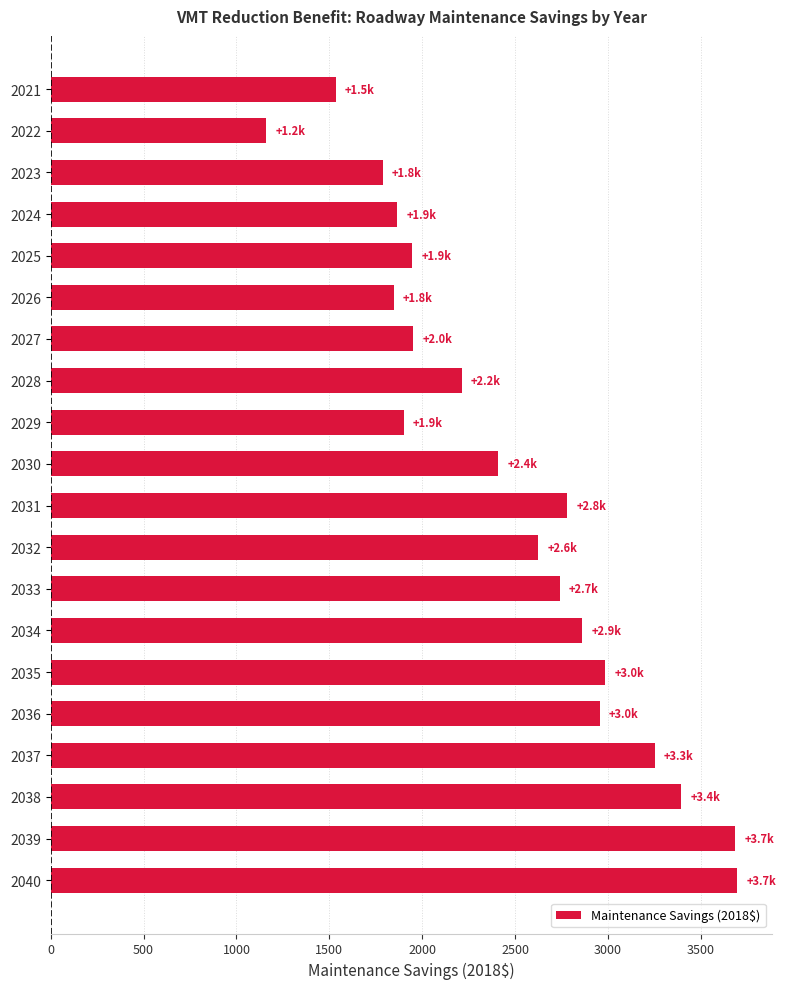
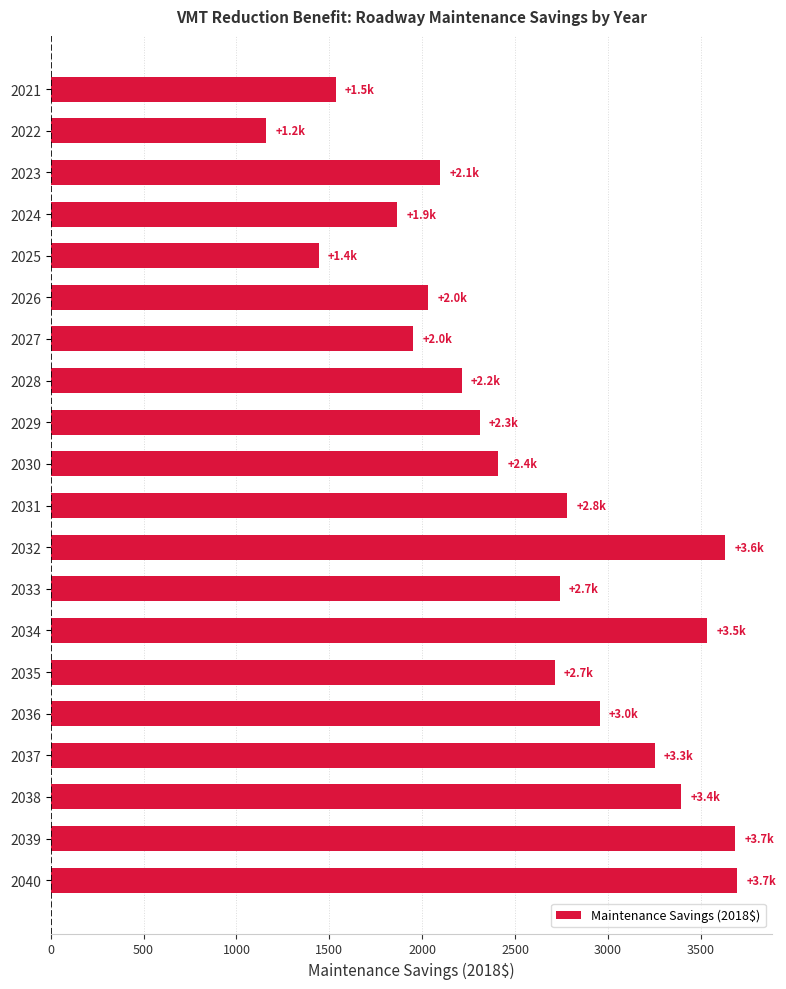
  {
    "2021": "+1.5k",
    "2022": "+1.2k",
-   "2023": "+1.8k",
+   "2023": "+2.1k",
    "2024": "+1.9k",
-   "2025": "+1.9k",
-   "2026": "+1.8k",
+   "2025": "+1.4k",
+   "2026": "+2.0k",
    "2027": "+2.0k",
    "2028": "+2.2k",
-   "2029": "+1.9k",
+   "2029": "+2.3k",
    "2030": "+2.4k",
    "2031": "+2.8k",
-   "2032": "+2.6k",
+   "2032": "+3.6k",
    "2033": "+2.7k",
-   "2034": "+2.9k",
-   "2035": "+3.0k",
+   "2034": "+3.5k",
+   "2035": "+2.7k",
    "2036": "+3.0k",
    "2037": "+3.3k",
    "2038": "+3.4k",
    "2039": "+3.7k",
    "2040": "+3.7k"
  }
